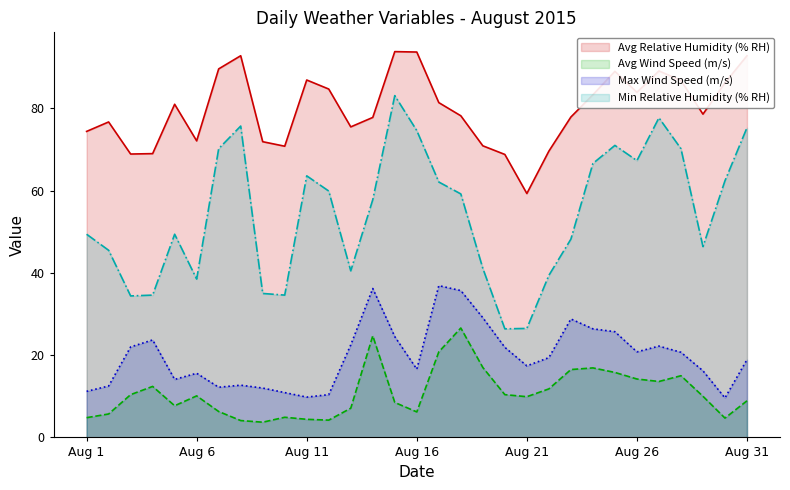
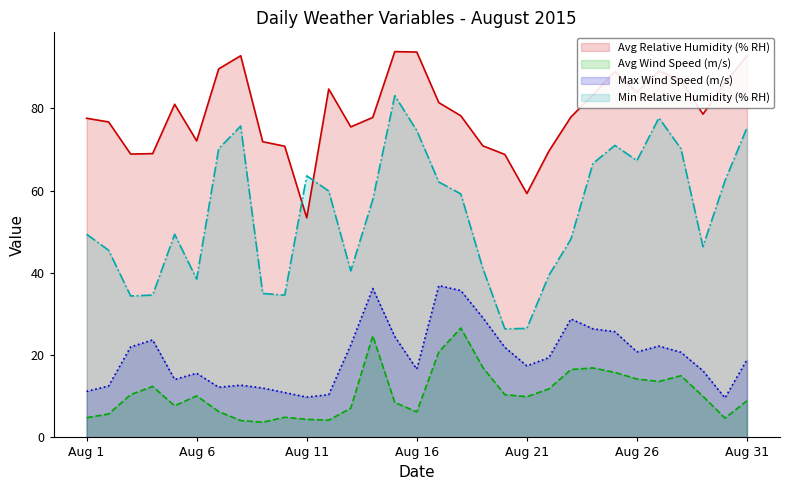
  {
    "Avg Relative Humidity (% RH)": {
-     "Aug 1": 74,
+     "Aug 1": 78,
      "Aug 6": 72,
-     "Aug 11": 87,
+     "Aug 11": 53,
      "Aug 16": 94,
      "Aug 21": 59
    }
  }
